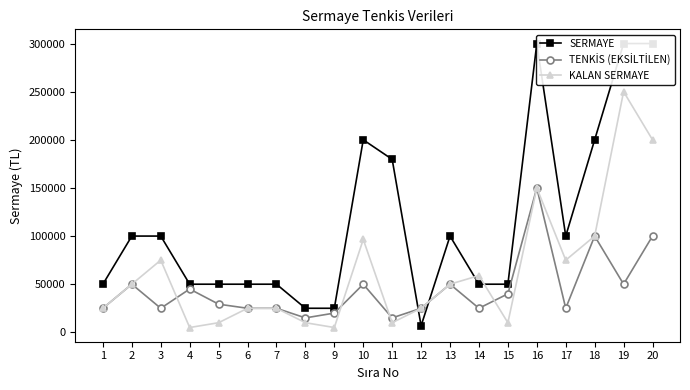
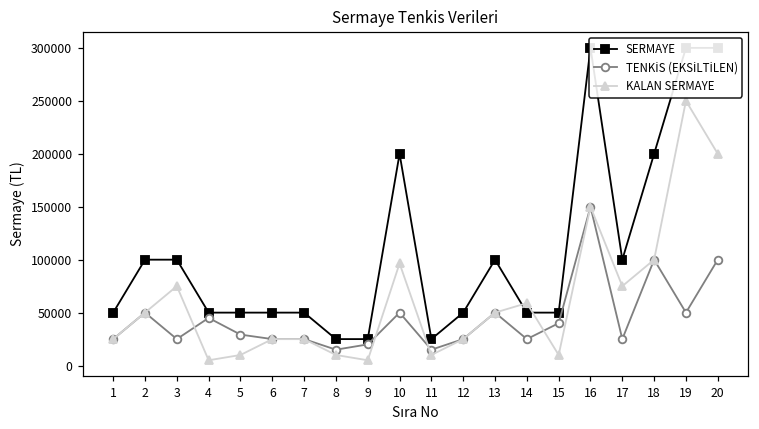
  {
    "SERMAYE": {
      "1": 50000,
      "2": 100000,
      "3": 100000,
      "4": 50000,
      "5": 50000,
      "6": 50000,
      "7": 50000,
      "8": 30000,
      "9": 30000,
      "10": 200000,
-     "11": 180000,
-     "12": 10000,
+     "11": 30000,
+     "12": 50000,
      "13": 100000,
      "14": 50000,
      "15": 50000,
      "17": 100000,
      "18": 200000
    },
    "TENKİS (EKSİLTİLEN)": {
      "3": 30000,
      "4": 50000,
      "5": 30000,
      "8": 20000,
      "9": 20000,
      "10": 50000,
      "11": 20000,
      "14": 30000,
      "15": 40000,
      "17": 30000,
      "19": 50000,
      "20": 100000
    },
    "KALAN SERMAYE": {
      "3": 80000,
      "4": 10000,
      "5": 10000,
      "8": 10000,
      "9": 10000,
      "10": 100000,
      "11": 10000,
      "14": 60000,
      "15": 10000,
      "17": 80000,
      "19": 250000,
      "20": 200000
    }
  }
